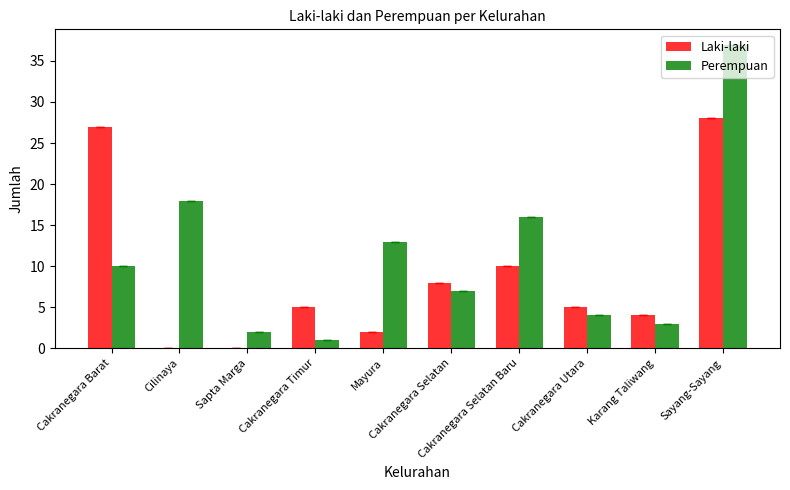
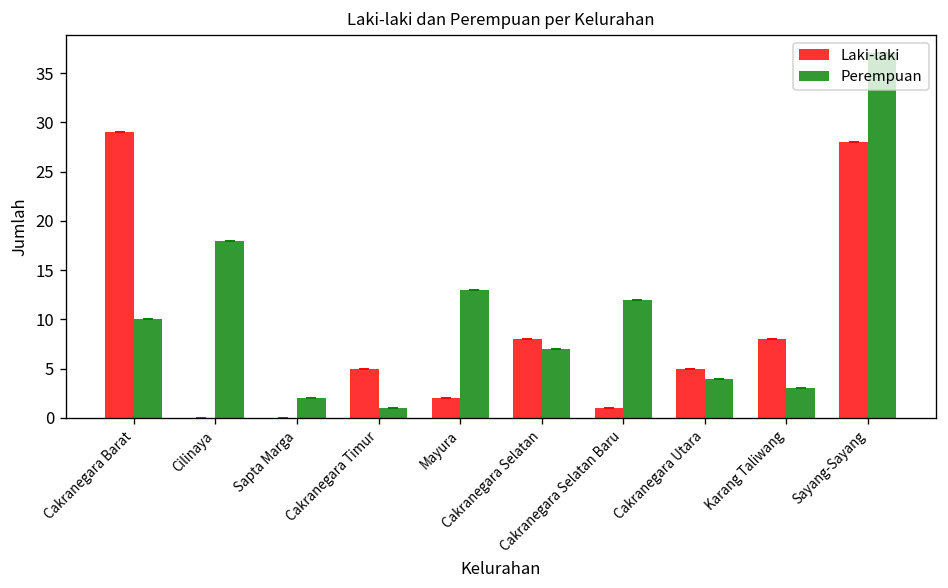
  {
    "Laki-laki": {
-     "Cakranegara Barat": 27,
+     "Cakranegara Barat": 29,
      "Cilinaya": 0,
      "Sapta Marga": 0,
      "Cakranegara Timur": 5,
      "Mayura": 2,
      "Cakranegara Selatan": 8,
-     "Cakranegara Selatan Baru": 10,
+     "Cakranegara Selatan Baru": 1,
      "Cakranegara Utara": 5,
-     "Karang Taliwang": 4,
+     "Karang Taliwang": 8,
      "Sayang-Sayang": 28
    },
    "Perempuan": {
      "Cakranegara Barat": 10,
      "Cilinaya": 18,
      "Sapta Marga": 2,
      "Cakranegara Timur": 1,
      "Mayura": 13,
      "Cakranegara Selatan": 7,
-     "Cakranegara Selatan Baru": 16,
+     "Cakranegara Selatan Baru": 12,
      "Cakranegara Utara": 4,
      "Karang Taliwang": 3
    }
  }
